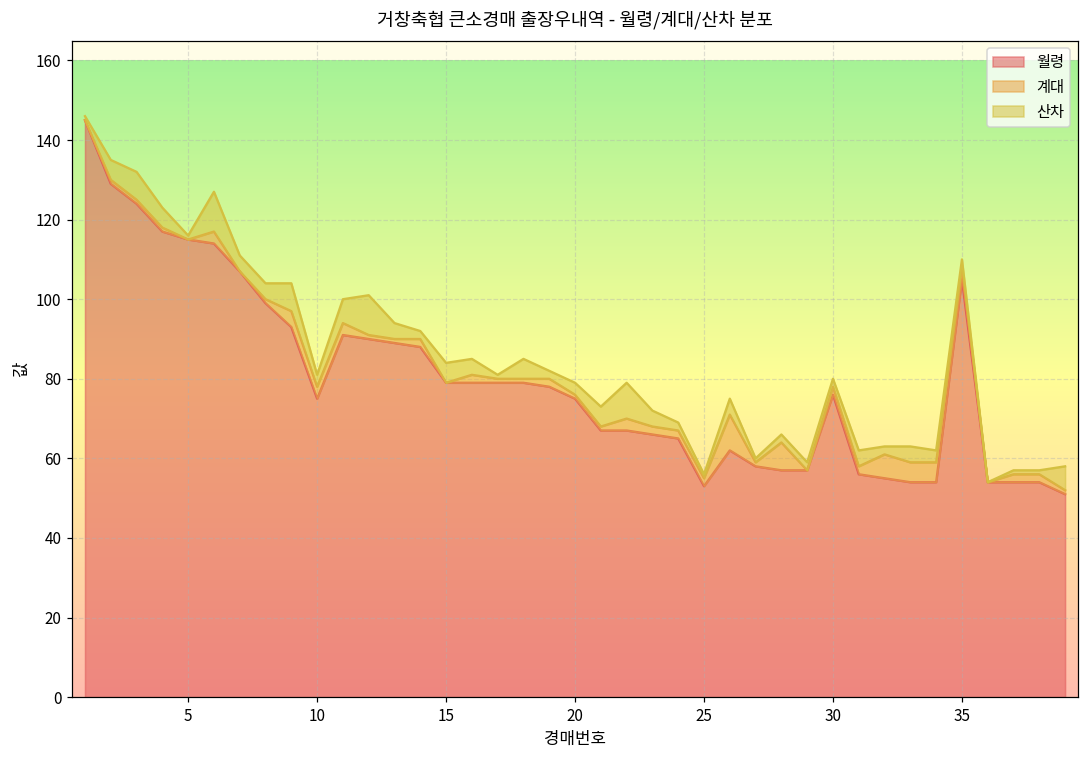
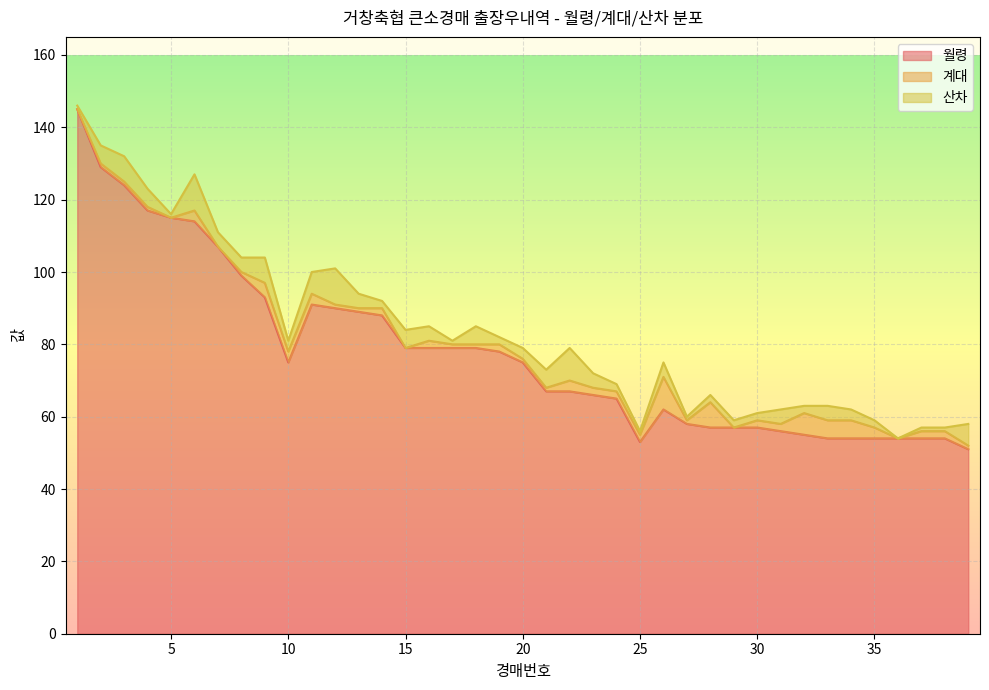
  {
    "월령": {
      "10": 75,
      "20": 75,
      "25": 53,
-     "30": 76,
-     "35": 105
+     "30": 57,
+     "35": 54
    }
  }
